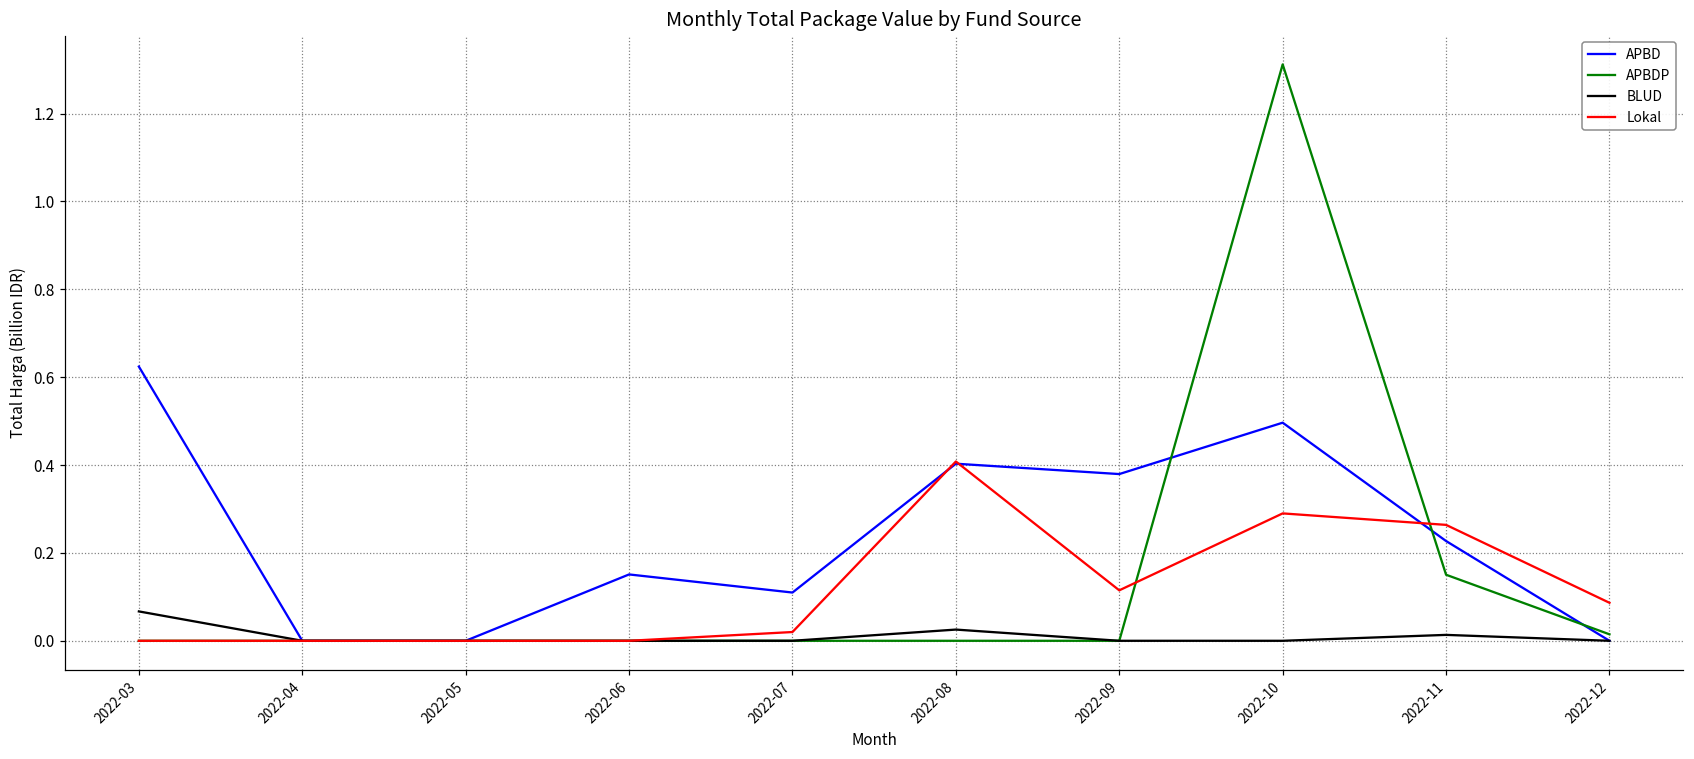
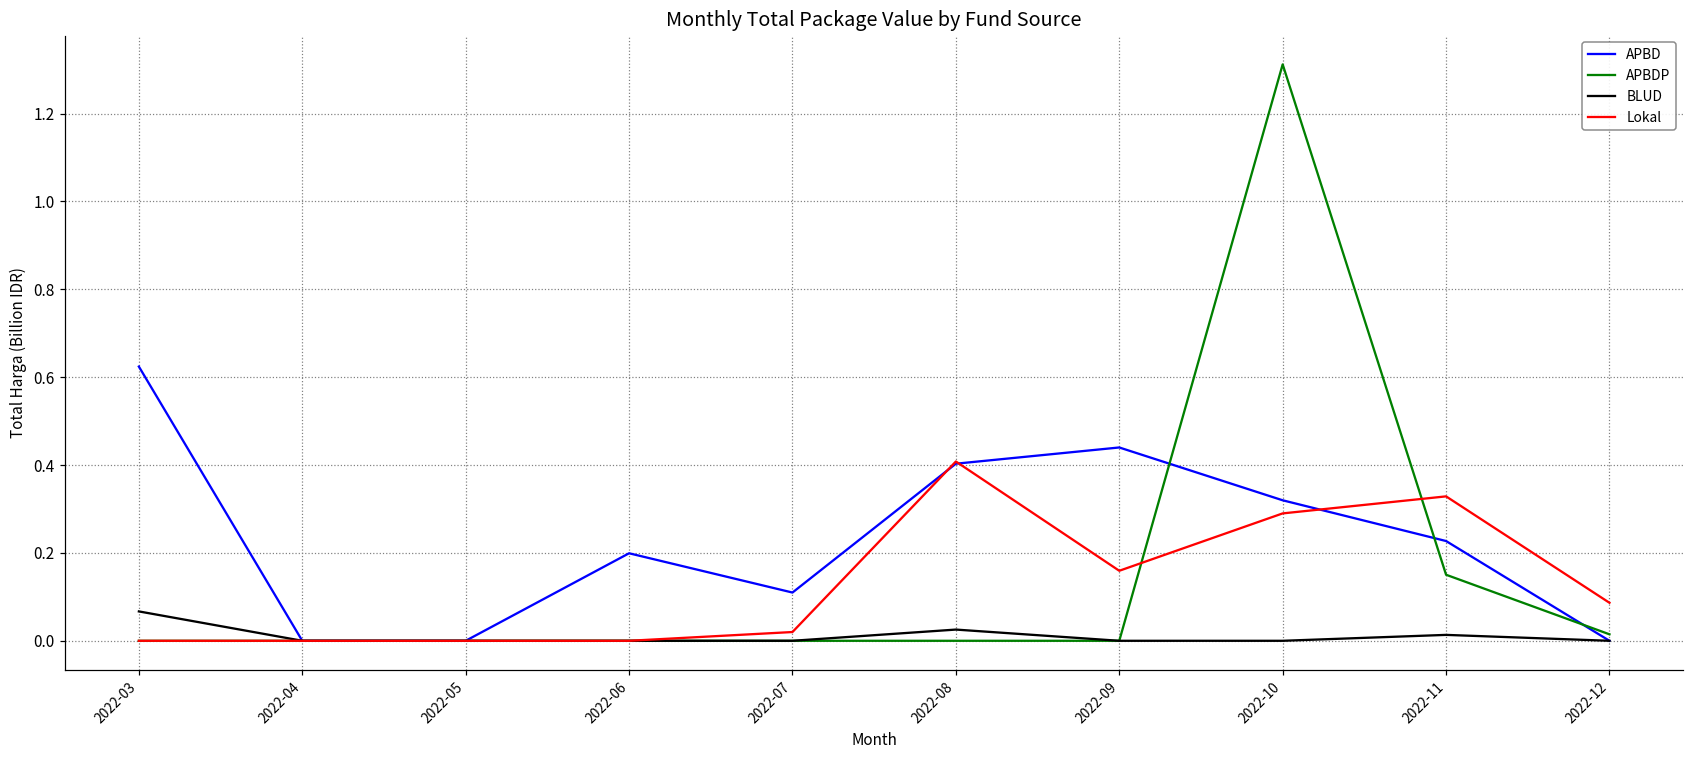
  {
    "APBD": {
      "2022-03": 0.62,
-     "2022-06": 0.15,
+     "2022-06": 0.20,
      "2022-07": 0.11,
-     "2022-09": 0.38,
-     "2022-10": 0.50,
+     "2022-09": 0.44,
+     "2022-10": 0.32,
      "2022-11": 0.23
    },
    "APBDP": {
      "2022-08": 0.00,
      "2022-10": 1.31,
      "2022-11": 0.15,
      "2022-12": 0.01
    },
    "BLUD": {
      "2022-03": 0.07,
      "2022-08": 0.03,
      "2022-10": 0.00,
      "2022-11": 0.01
    },
    "Lokal": {
      "2022-07": 0.02,
-     "2022-09": 0.11,
+     "2022-09": 0.16,
      "2022-10": 0.29,
-     "2022-11": 0.26,
+     "2022-11": 0.33,
      "2022-12": 0.09
    }
  }
